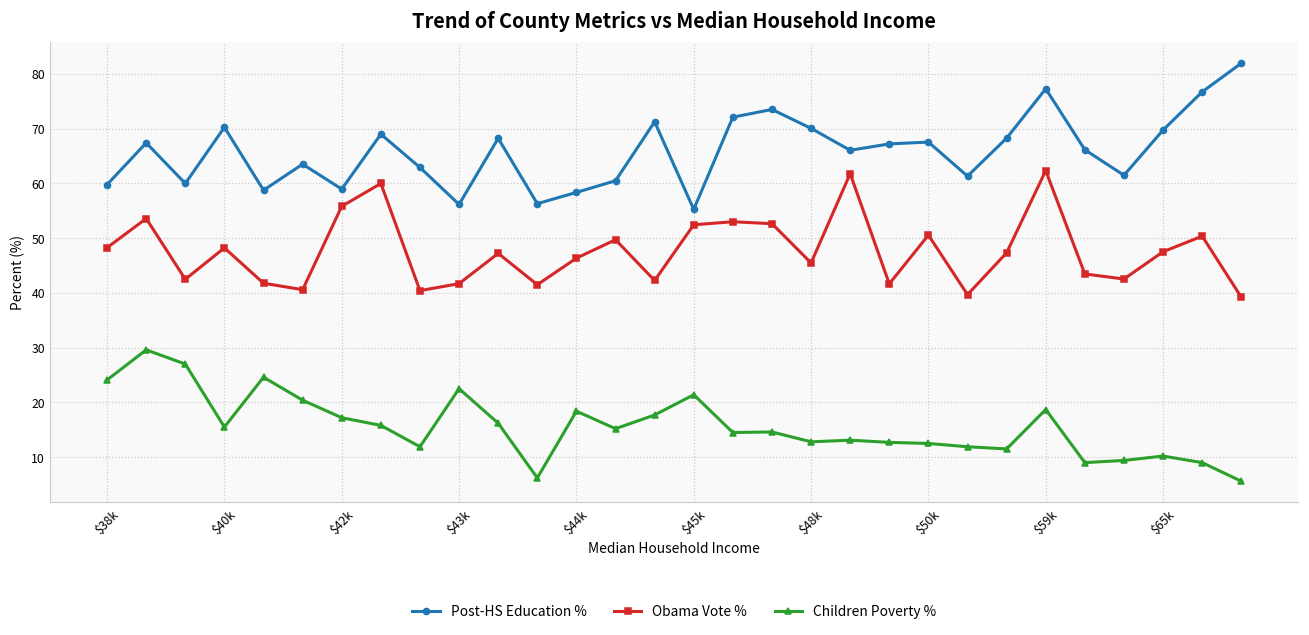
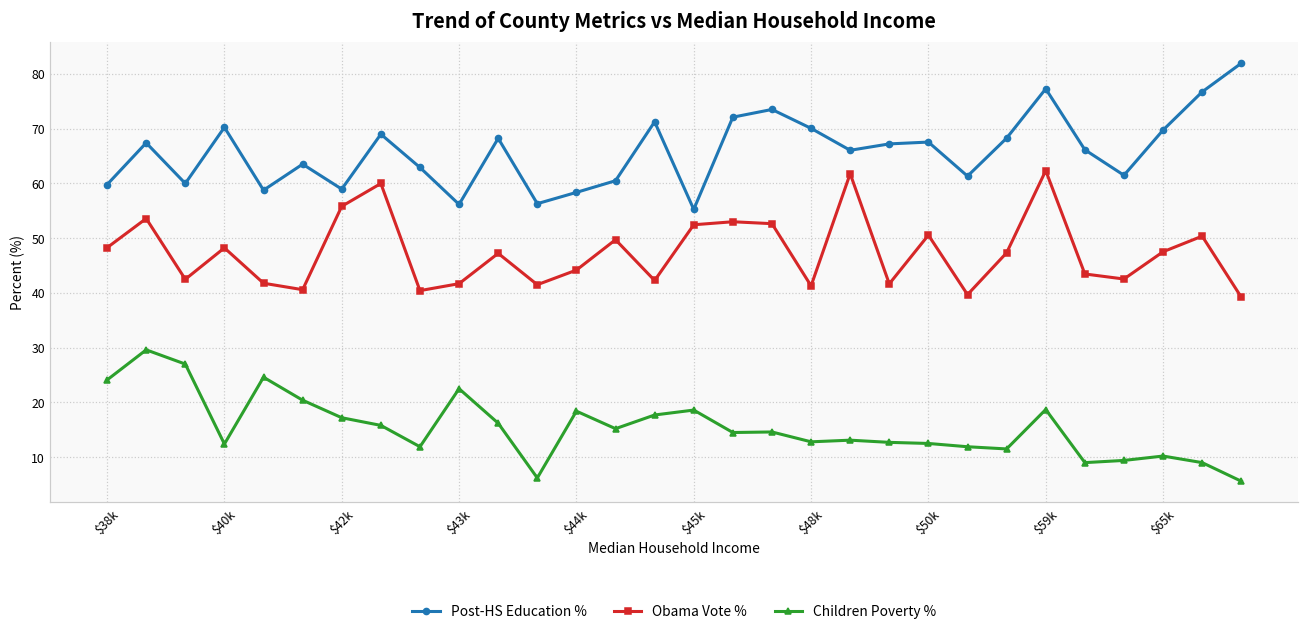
  {
    "Post-HS Education %": {
      "$38k": 60,
      "$40k": 70,
      "$42k": 59,
      "$43k": 56,
      "$44k": 58,
      "$45k": 55,
      "$48k": 70,
      "$50k": 68,
      "$59k": 77,
      "$65k": 70
    },
    "Obama Vote %": {
      "$38k": 48,
      "$40k": 48,
      "$42k": 56,
      "$43k": 42,
-     "$44k": 46,
+     "$44k": 44,
      "$45k": 52,
-     "$48k": 45,
+     "$48k": 41,
      "$50k": 51,
      "$59k": 62,
      "$65k": 48
    },
    "Children Poverty %": {
      "$38k": 24,
-     "$40k": 16,
+     "$40k": 12,
      "$42k": 17,
      "$43k": 23,
      "$44k": 18,
-     "$45k": 21,
+     "$45k": 19,
      "$48k": 13,
      "$50k": 13,
      "$59k": 19,
      "$65k": 10
    }
  }
